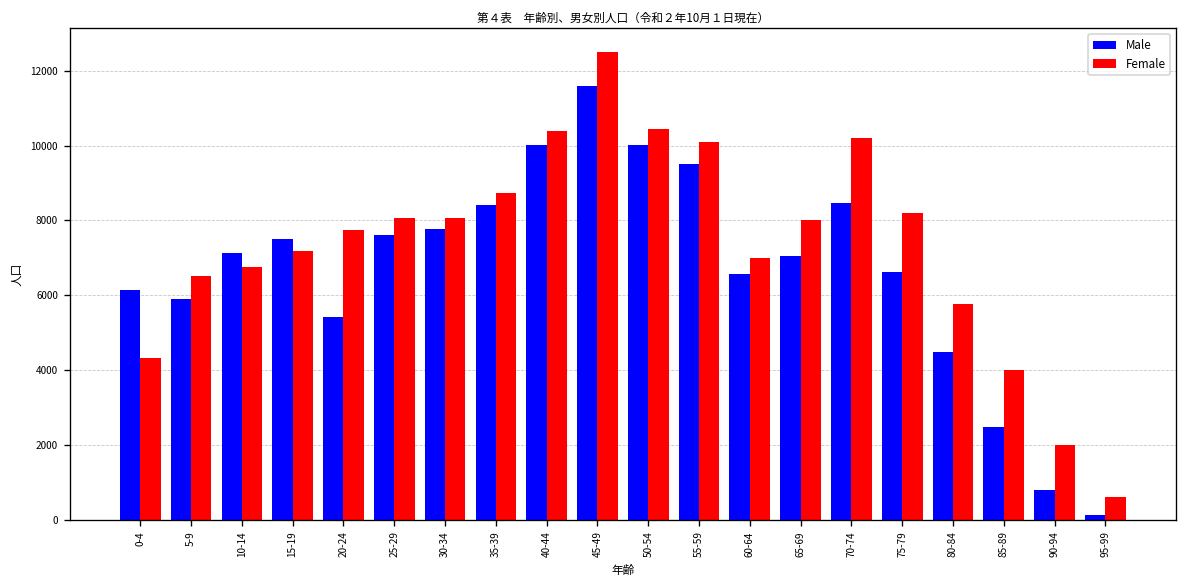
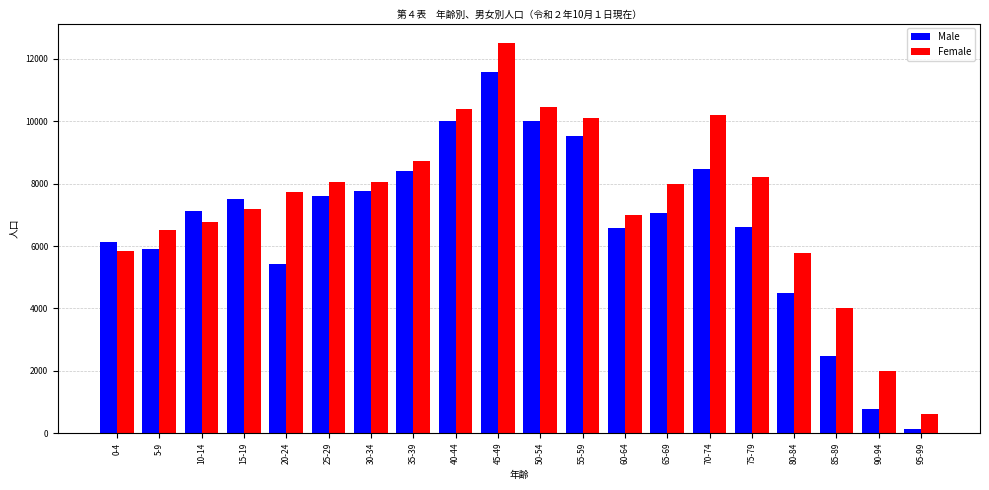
  {
    "Male": {
      "0-4": 6100,
      "5-9": 5900,
      "10-14": 7100,
      "15-19": 7500,
      "20-24": 5400,
      "25-29": 7600,
      "30-34": 7800,
      "35-39": 8400,
      "40-44": 10000,
      "45-49": 11600,
      "50-54": 10000,
      "55-59": 9500,
      "60-64": 6600,
      "65-69": 7100,
      "70-74": 8500,
      "75-79": 6600,
      "80-84": 4500,
      "85-89": 2500,
      "90-94": 800,
      "95-99": 100
    },
    "Female": {
-     "0-4": 4300,
+     "0-4": 5800,
      "5-9": 6500,
      "10-14": 6800,
      "15-19": 7200,
      "20-24": 7700,
      "25-29": 8100,
      "30-34": 8100,
      "35-39": 8700,
      "40-44": 10400,
      "45-49": 12500,
      "50-54": 10500,
      "55-59": 10100,
      "60-64": 7000,
      "65-69": 8000,
      "70-74": 10200,
      "75-79": 8200,
      "80-84": 5800,
      "85-89": 4000,
      "90-94": 2000,
      "95-99": 600
    }
  }
